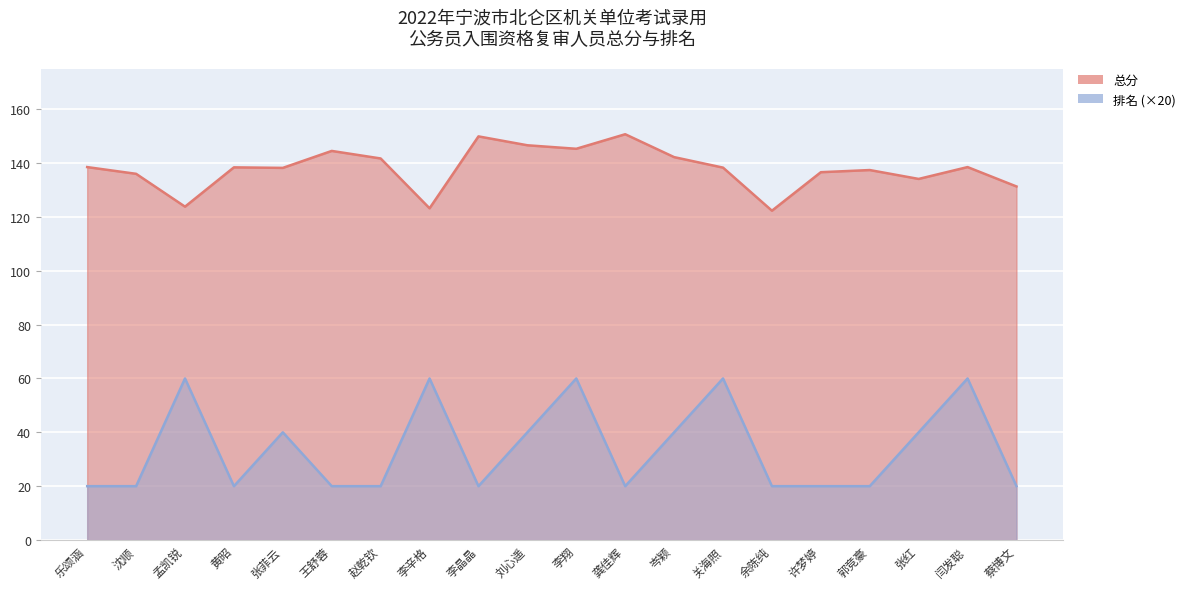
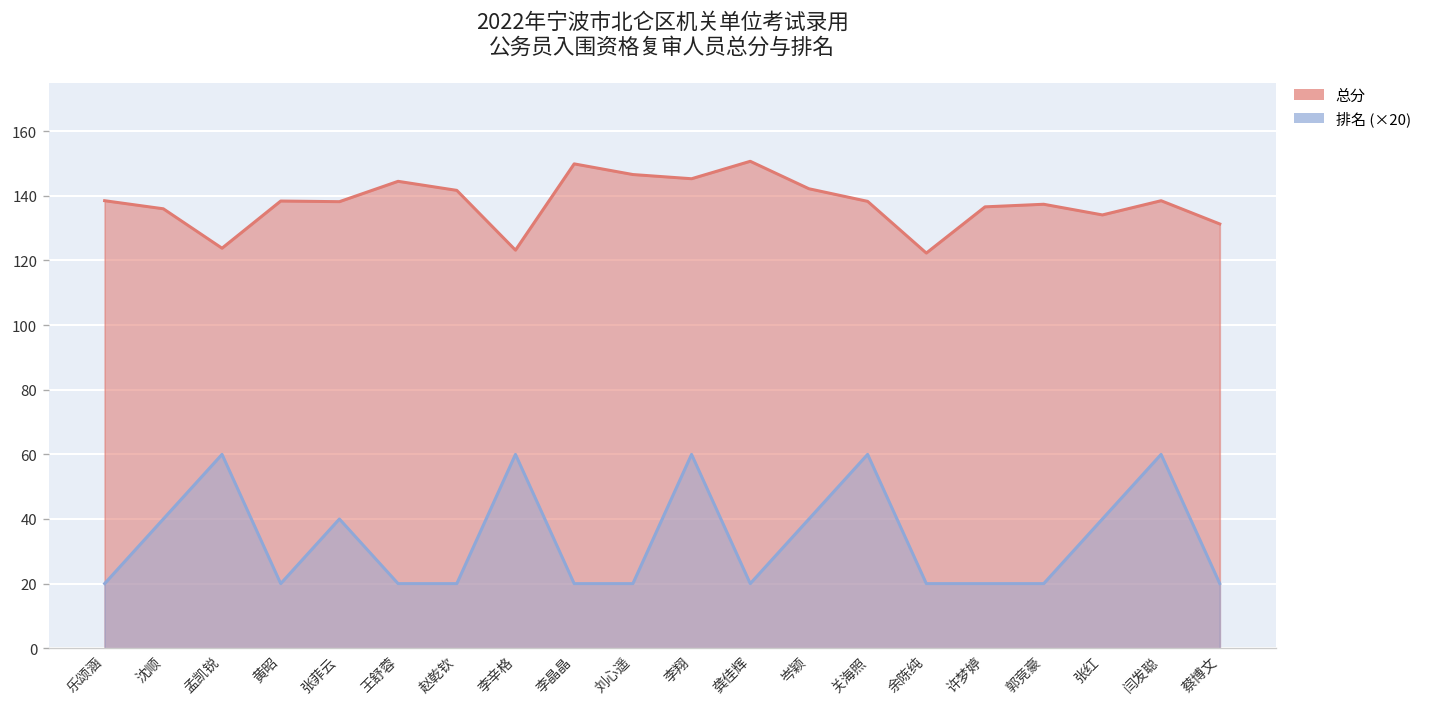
  {
    "总分": {
      "乐颂涵": 139,
      "沈顺": 136,
      "孟凯锐": 124,
      "黄昭": 138,
      "张菲云": 138,
      "王舒蓉": 145,
      "赵乾钦": 142,
      "李辛格": 123,
      "李晶晶": 150,
      "刘心遥": 147,
      "李翔": 145,
      "龚佳辉": 151,
      "岑颖": 142,
      "关海照": 138,
      "余陈纯": 122,
      "许梦婷": 137,
      "郭竞豪": 137,
      "张红": 134,
      "闫发聪": 139,
      "蔡博文": 131
    },
    "排名 (×20)": {
      "乐颂涵": 20,
-     "沈顺": 20,
+     "沈顺": 40,
      "孟凯锐": 60,
      "黄昭": 20,
      "张菲云": 40,
      "王舒蓉": 20,
      "赵乾钦": 20,
      "李辛格": 60,
      "李晶晶": 20,
-     "刘心遥": 40,
+     "刘心遥": 20,
      "李翔": 60,
      "龚佳辉": 20,
      "岑颖": 40,
      "关海照": 60,
      "余陈纯": 20,
      "许梦婷": 20,
      "郭竞豪": 20,
      "张红": 40,
      "闫发聪": 60,
      "蔡博文": 20
    }
  }
